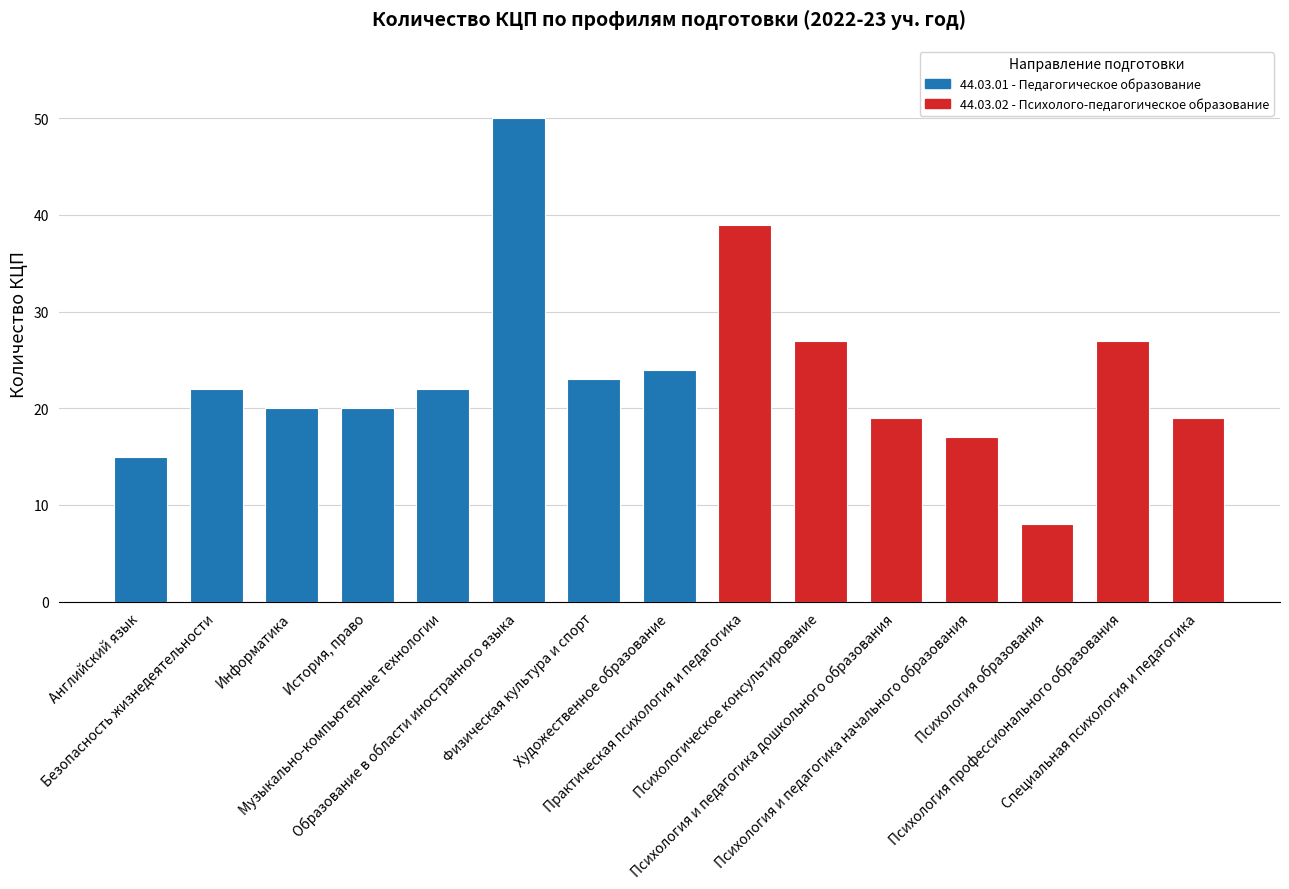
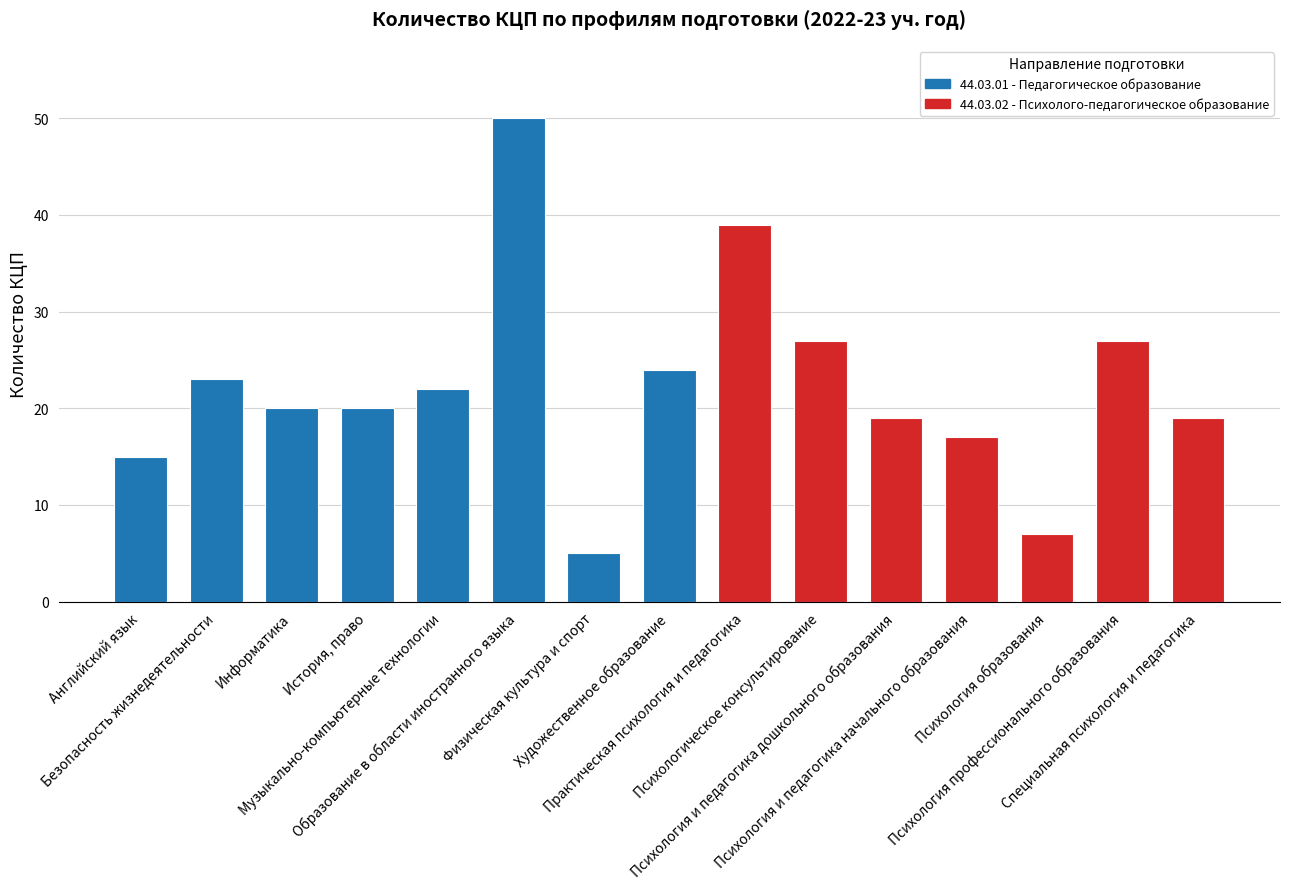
  {
    "Английский язык": 15,
-   "Безопасность жизнедеятельности": 22,
+   "Безопасность жизнедеятельности": 23,
    "Информатика": 20,
    "История, право": 20,
    "Музыкально-компьютерные технологии": 22,
    "Образование в области иностранного языка": 50,
-   "Физическая культура и спорт": 23,
+   "Физическая культура и спорт": 5,
    "Художественное образование": 24,
    "Практическая психология и педагогика": 39,
    "Психологическое консультирование": 27,
    "Психология и педагогика дошкольного образования": 19,
    "Психология и педагогика начального образования": 17,
-   "Психология образования": 8,
+   "Психология образования": 7,
    "Психология профессионального образования": 27,
    "Специальная психология и педагогика": 19
  }
